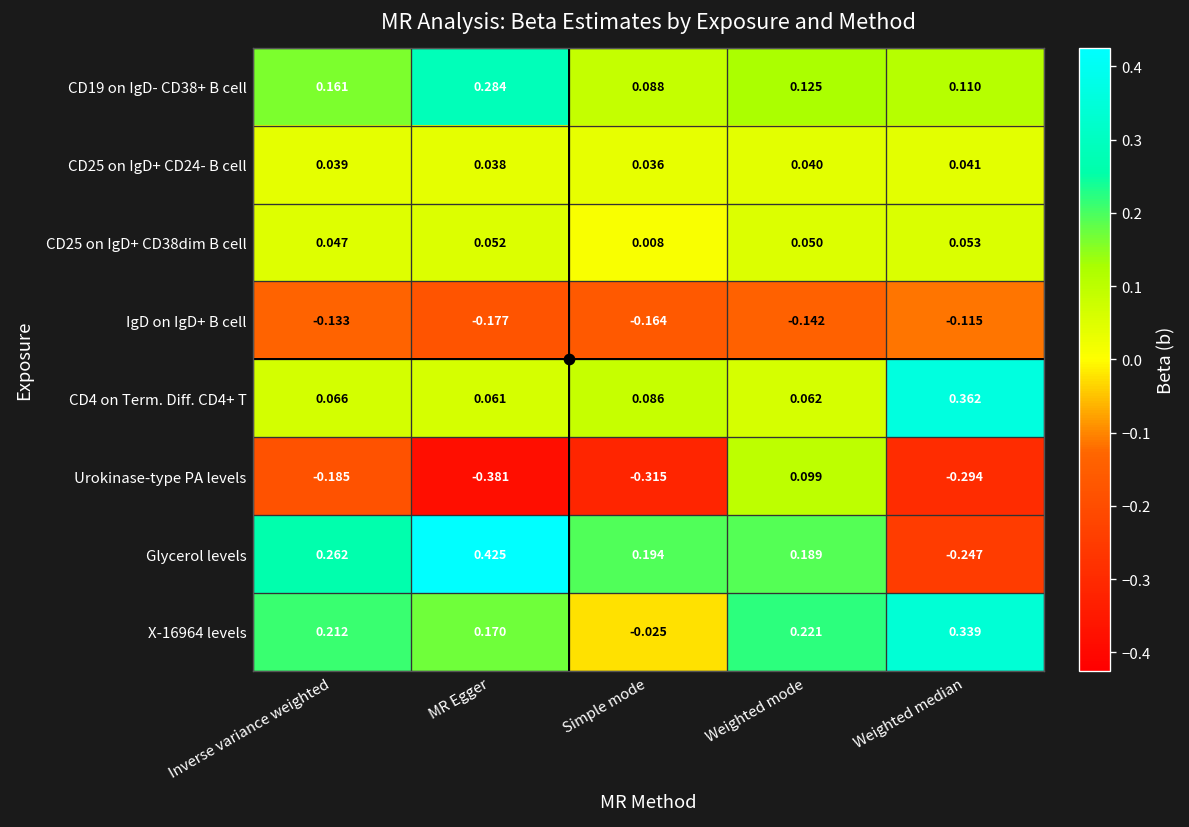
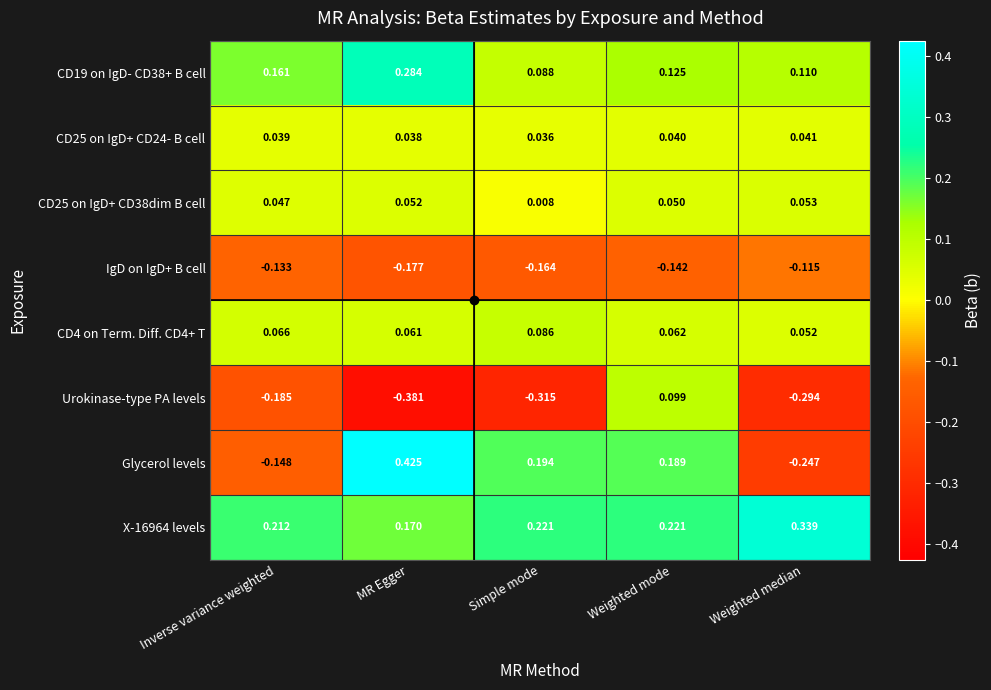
  {
    "CD19 on IgD- CD38+ B cell": {
      "Inverse variance weighted": 0.161,
      "MR Egger": 0.284,
      "Simple mode": 0.088,
      "Weighted mode": 0.125,
      "Weighted median": 0.110
    },
    "CD25 on IgD+ CD24- B cell": {
      "Inverse variance weighted": 0.039,
      "MR Egger": 0.038,
      "Simple mode": 0.036,
      "Weighted mode": 0.040,
      "Weighted median": 0.041
    },
    "CD25 on IgD+ CD38dim B cell": {
      "Inverse variance weighted": 0.047,
      "MR Egger": 0.052,
      "Simple mode": 0.008,
      "Weighted mode": 0.050,
      "Weighted median": 0.053
    },
    "IgD on IgD+ B cell": {
      "Inverse variance weighted": -0.133,
      "MR Egger": -0.177,
      "Simple mode": -0.164,
      "Weighted mode": -0.142,
      "Weighted median": -0.115
    },
    "CD4 on Term. Diff. CD4+ T": {
      "Inverse variance weighted": 0.066,
      "MR Egger": 0.061,
      "Simple mode": 0.086,
      "Weighted mode": 0.062,
-     "Weighted median": 0.362
+     "Weighted median": 0.052
    },
    "Urokinase-type PA levels": {
      "Inverse variance weighted": -0.185,
      "MR Egger": -0.381,
      "Simple mode": -0.315,
      "Weighted mode": 0.099,
      "Weighted median": -0.294
    },
    "Glycerol levels": {
-     "Inverse variance weighted": 0.262,
+     "Inverse variance weighted": -0.148,
      "MR Egger": 0.425,
      "Simple mode": 0.194,
      "Weighted mode": 0.189,
      "Weighted median": -0.247
    },
    "X-16964 levels": {
      "Inverse variance weighted": 0.212,
      "MR Egger": 0.170,
-     "Simple mode": -0.025,
+     "Simple mode": 0.221,
      "Weighted mode": 0.221,
      "Weighted median": 0.339
    }
  }
